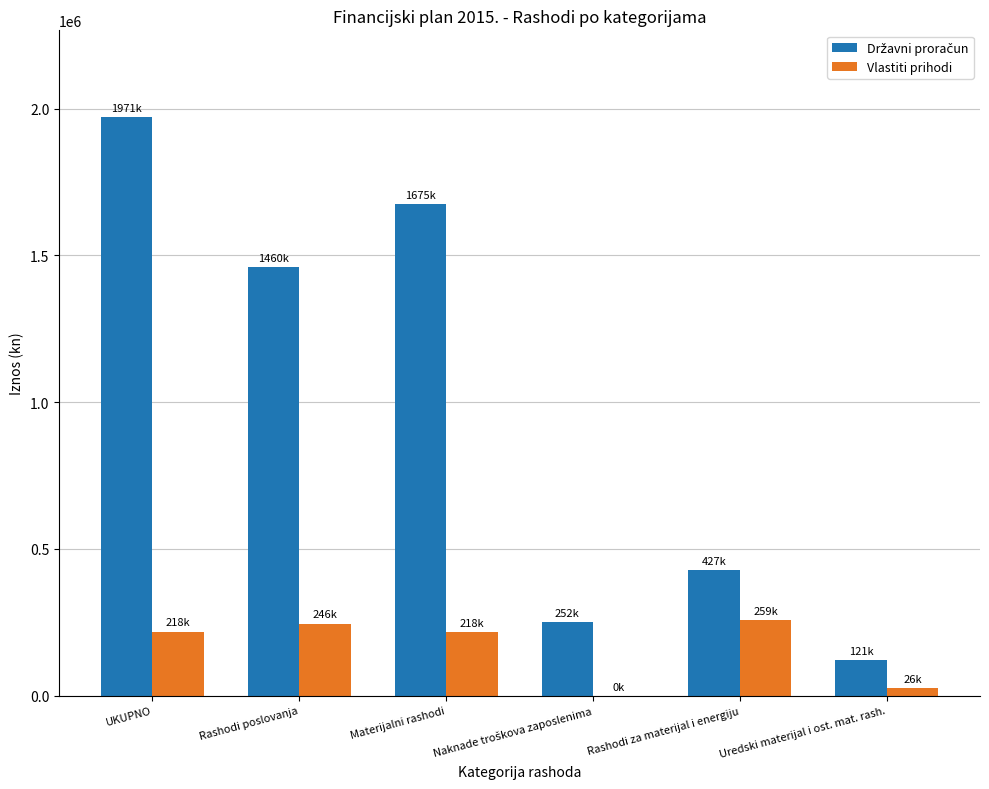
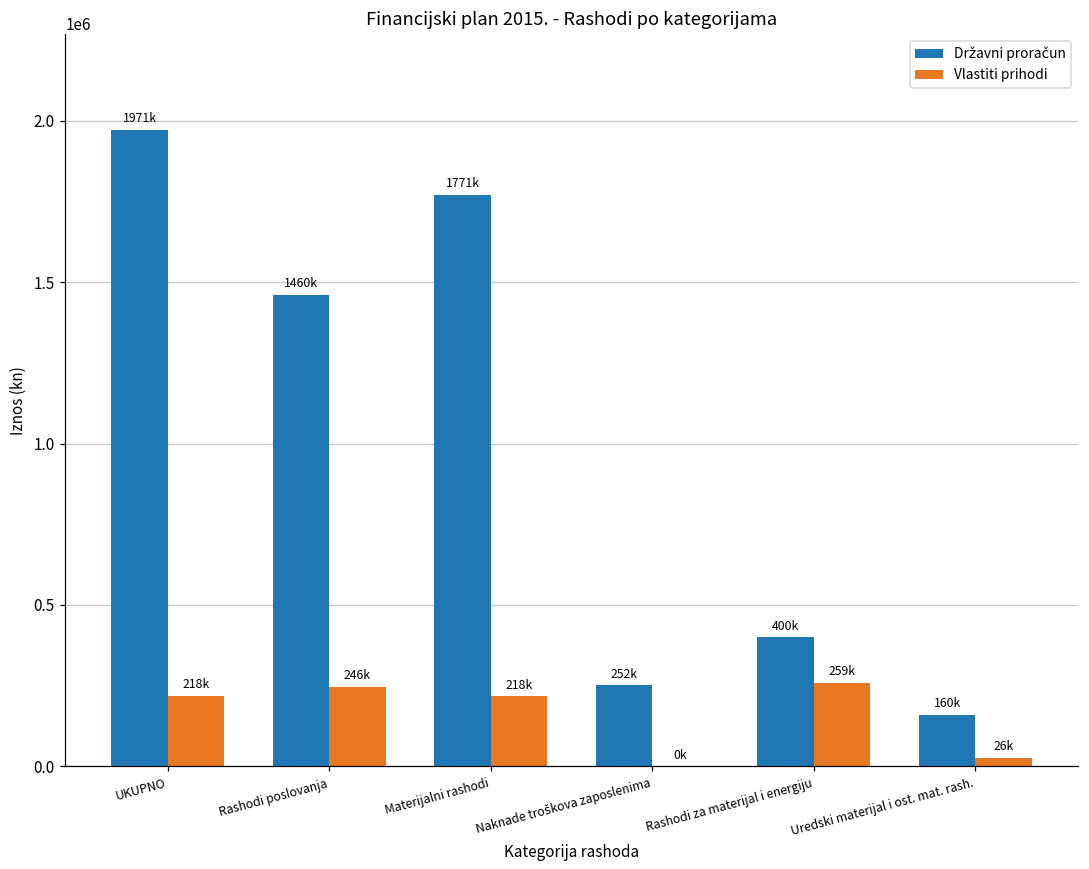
  {
    "Državni proračun": {
      "UKUPNO": "1971k",
      "Rashodi poslovanja": "1460k",
-     "Materijalni rashodi": "1675k",
+     "Materijalni rashodi": "1771k",
      "Naknade troškova zaposlenima": "252k",
-     "Rashodi za materijal i energiju": "427k",
-     "Uredski materijal i ost. mat. rash.": "121k"
+     "Rashodi za materijal i energiju": "400k",
+     "Uredski materijal i ost. mat. rash.": "160k"
    },
    "Vlastiti prihodi": {
      "UKUPNO": "218k",
      "Rashodi poslovanja": "246k",
      "Materijalni rashodi": "218k",
      "Naknade troškova zaposlenima": "0k",
      "Rashodi za materijal i energiju": "259k",
      "Uredski materijal i ost. mat. rash.": "26k"
    }
  }
